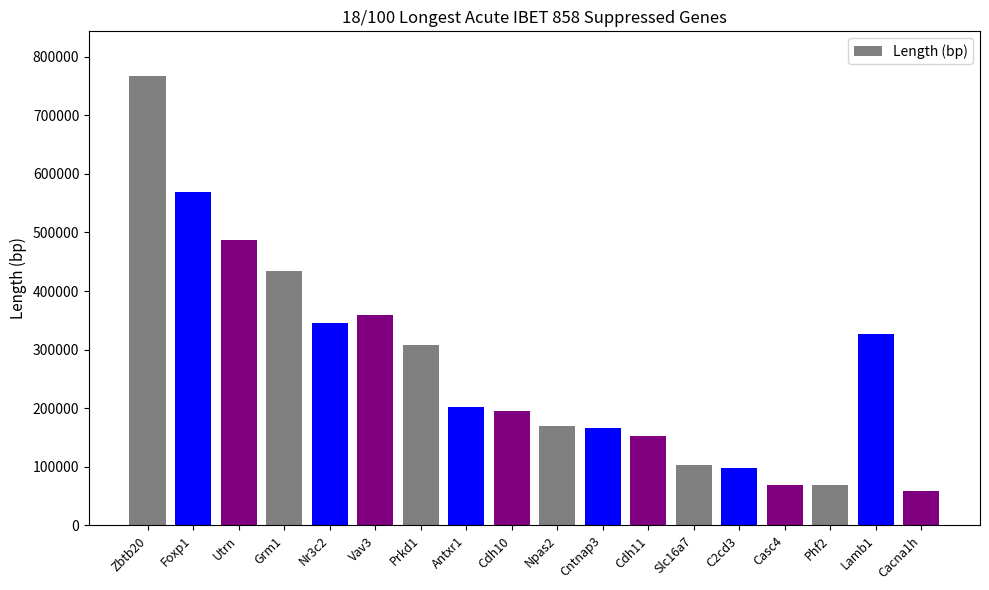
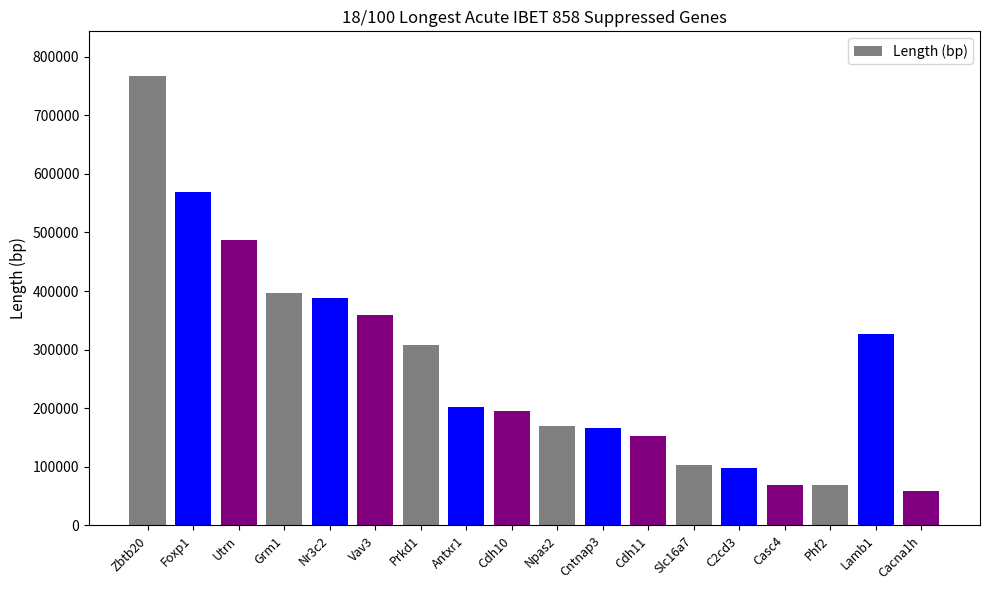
  {
    "Zbtb20": 770000,
    "Foxp1": 570000,
    "Utrn": 490000,
-   "Grm1": 430000,
-   "Nr3c2": 350000,
+   "Grm1": 400000,
+   "Nr3c2": 390000,
    "Vav3": 360000,
    "Prkd1": 310000,
    "Antxr1": 200000,
    "Cdh10": 200000,
    "Npas2": 170000,
    "Cntnap3": 170000,
    "Cdh11": 150000,
    "Slc16a7": 100000,
    "C2cd3": 100000,
    "Casc4": 70000,
    "Phf2": 70000,
    "Lamb1": 330000,
    "Cacna1h": 60000
  }
